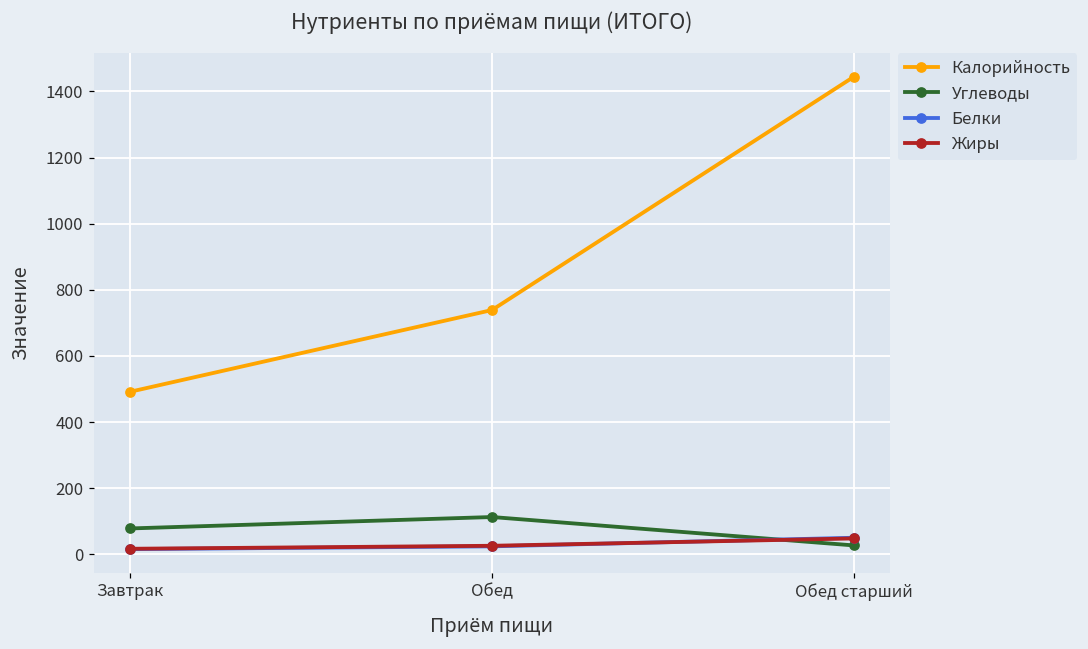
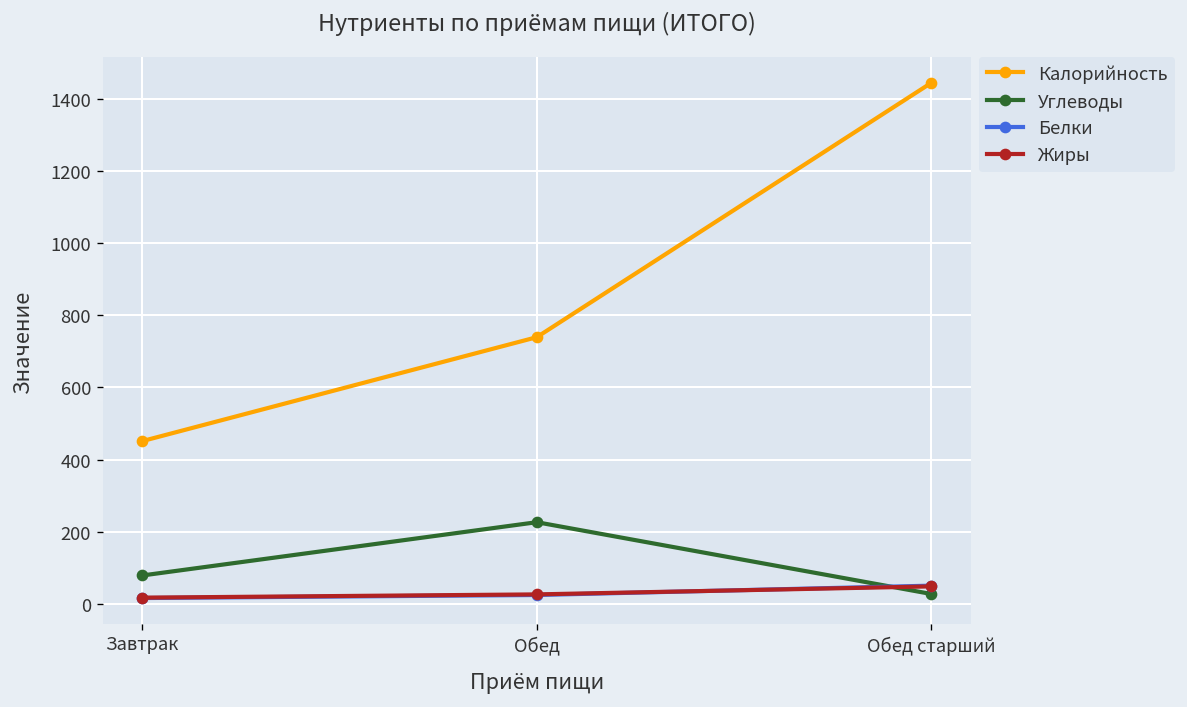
  {
    "Калорийность": {
-     "Завтрак": 490,
+     "Завтрак": 450,
      "Обед": 740,
      "Обед старший": 1440
    },
    "Углеводы": {
      "Завтрак": 80,
-     "Обед": 110,
+     "Обед": 230,
      "Обед старший": 30
    }
  }
